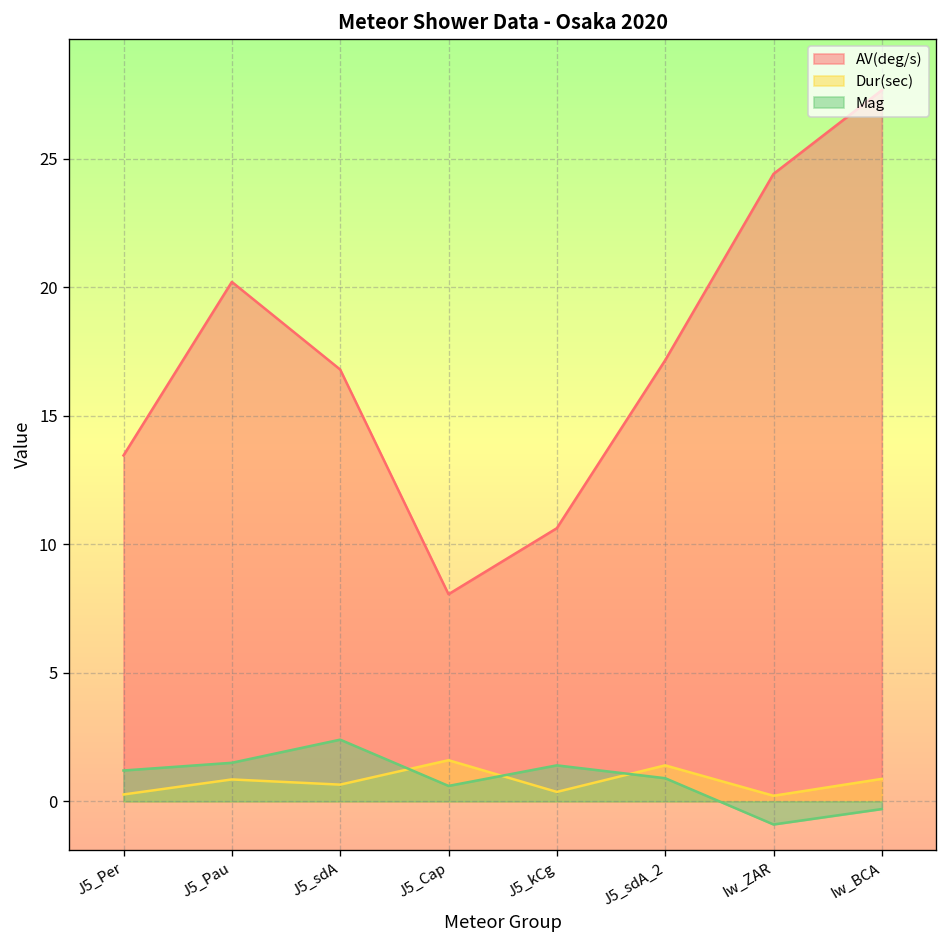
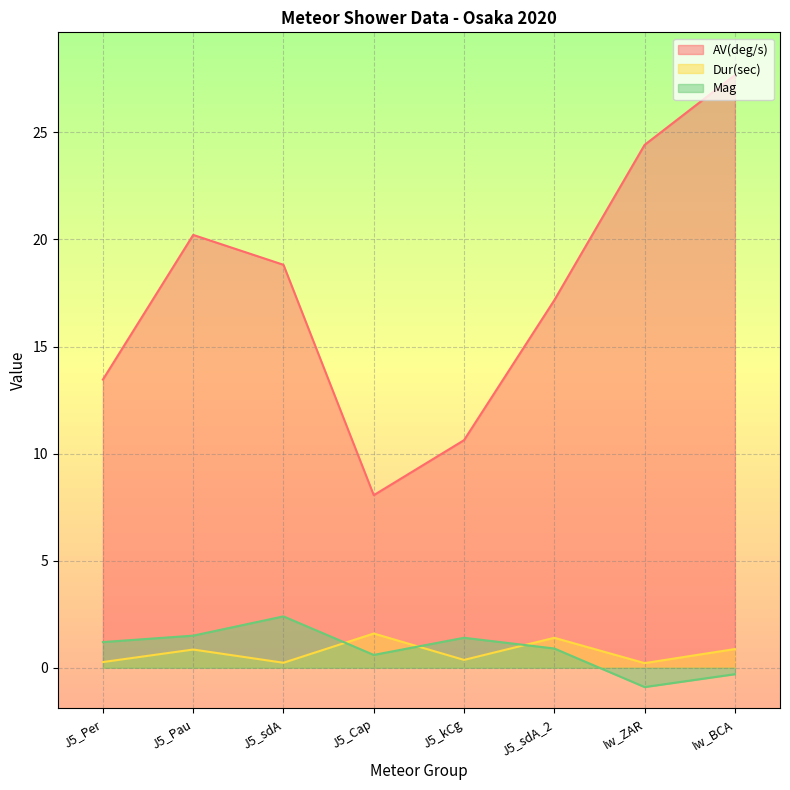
  {
    "AV(deg/s)": {
      "J5_Per": 13.5,
      "J5_Pau": 20.2,
-     "J5_sdA": 16.8,
+     "J5_sdA": 18.8,
      "J5_Cap": 8.1,
      "J5_kCg": 10.6,
      "J5_sdA_2": 17.2,
      "Iw_ZAR": 24.4
    },
    "Dur(sec)": {
      "J5_Per": 0.3,
      "J5_Pau": 0.9,
-     "J5_sdA": 0.7,
+     "J5_sdA": 0.2,
      "J5_Cap": 1.6,
      "J5_kCg": 0.4,
      "J5_sdA_2": 1.4,
      "Iw_ZAR": 0.2,
      "Iw_BCA": 0.9
    }
  }
